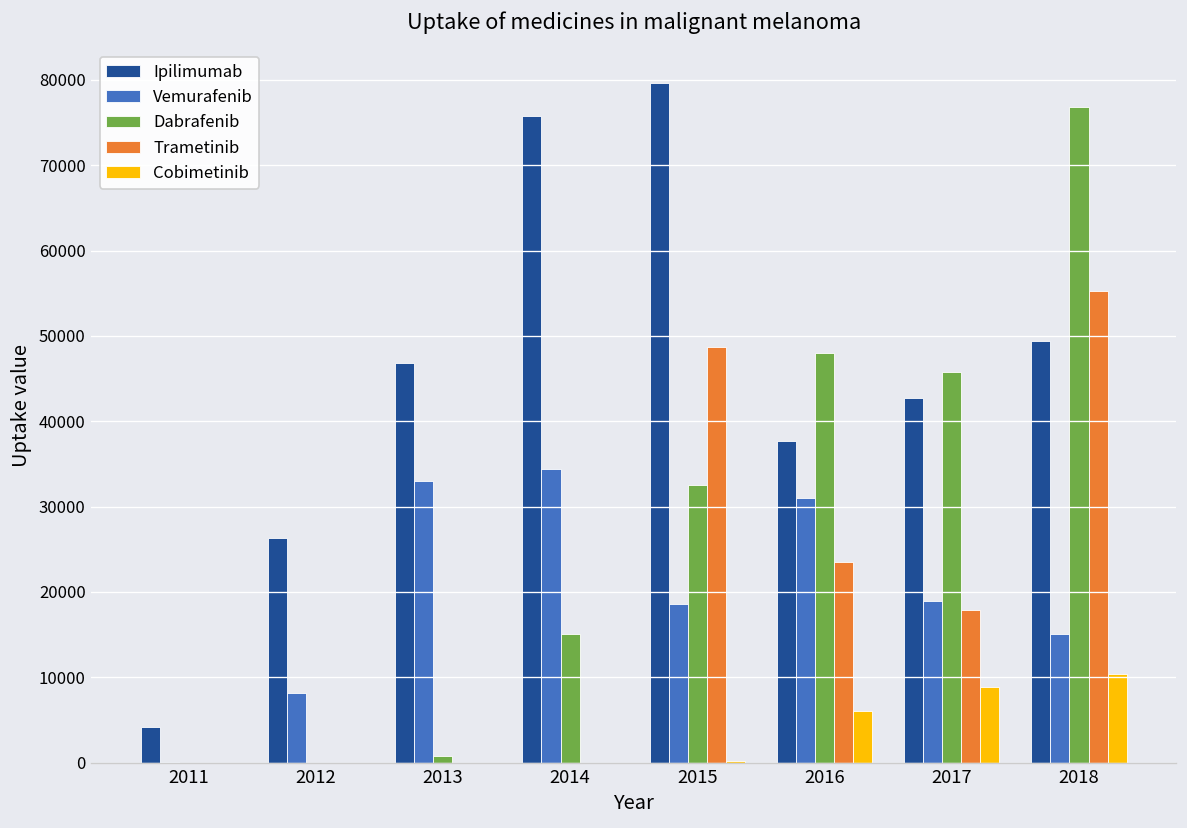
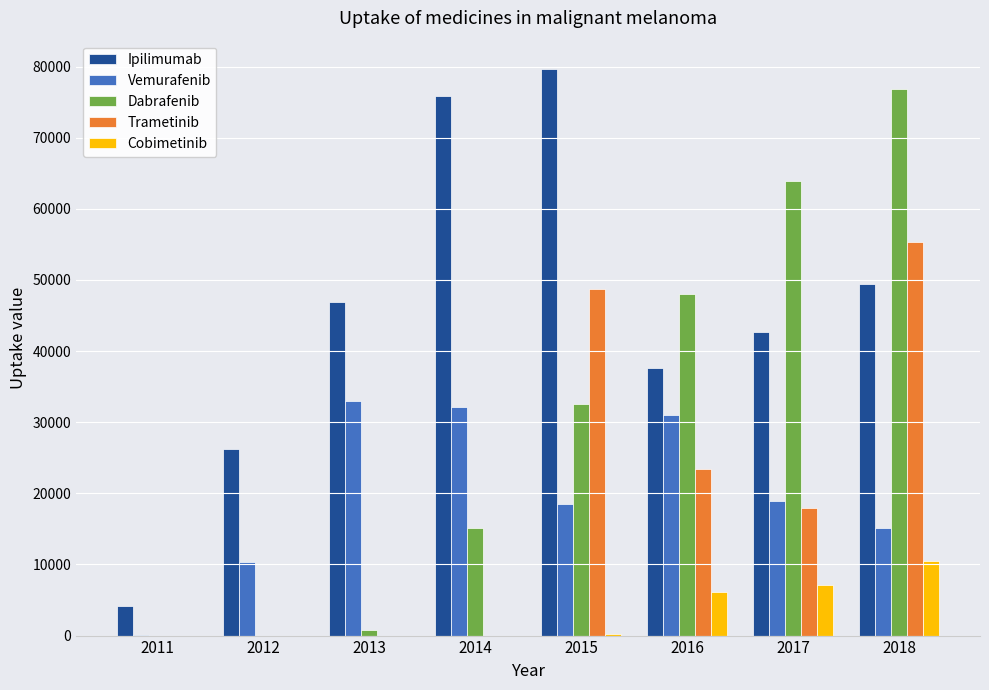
  {
    "Ipilimumab": {
      "2011": 4000,
      "2012": 26000,
      "2013": 47000,
      "2014": 76000,
      "2015": 80000,
      "2016": 38000,
      "2017": 43000,
      "2018": 49000
    },
    "Vemurafenib": {
-     "2012": 8000,
+     "2012": 10000,
      "2013": 33000,
-     "2014": 34000,
+     "2014": 32000,
      "2015": 19000,
      "2016": 31000,
      "2017": 19000,
      "2018": 15000
    },
    "Dabrafenib": {
      "2011": 0,
      "2012": 0,
      "2013": 1000,
      "2014": 15000,
      "2015": 33000,
      "2016": 48000,
-     "2017": 46000,
+     "2017": 64000,
      "2018": 77000
    },
    "Trametinib": {
      "2011": 0,
      "2012": 0,
      "2013": 0,
      "2014": 0,
      "2015": 49000,
      "2016": 23000,
      "2017": 18000,
      "2018": 55000
    },
    "Cobimetinib": {
      "2011": 0,
      "2012": 0,
      "2013": 0,
      "2014": 0,
      "2016": 6000,
-     "2017": 9000,
+     "2017": 7000,
      "2018": 10000
    }
  }
